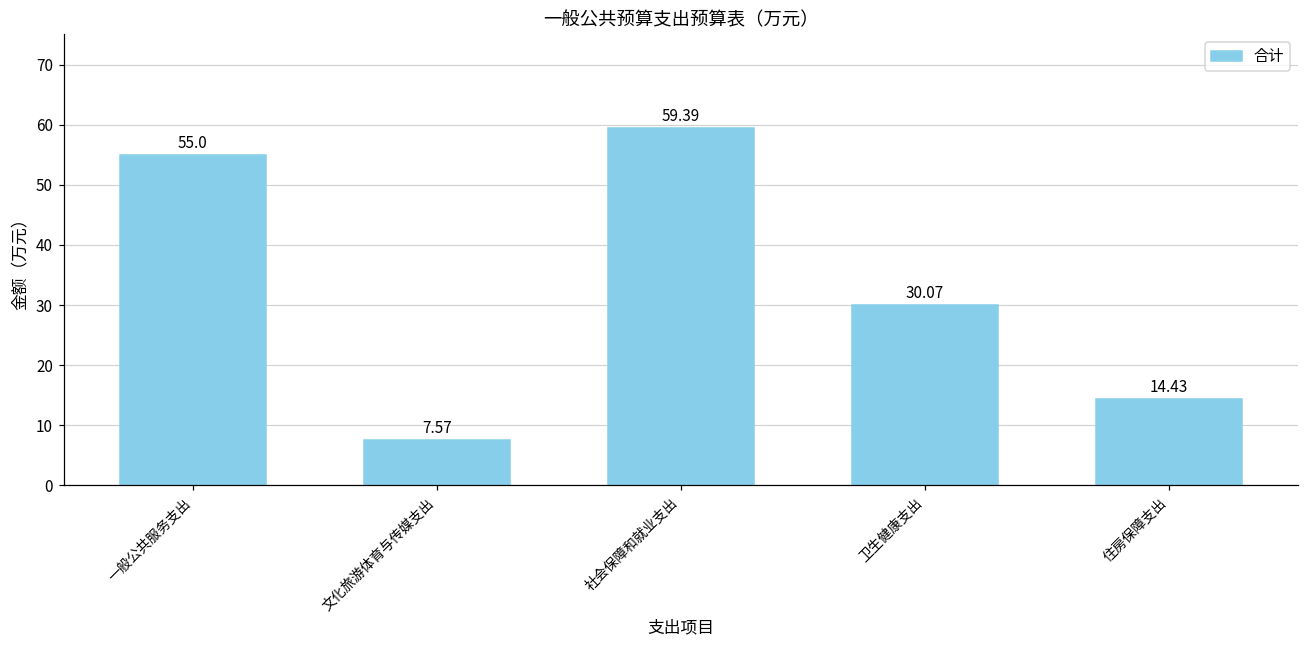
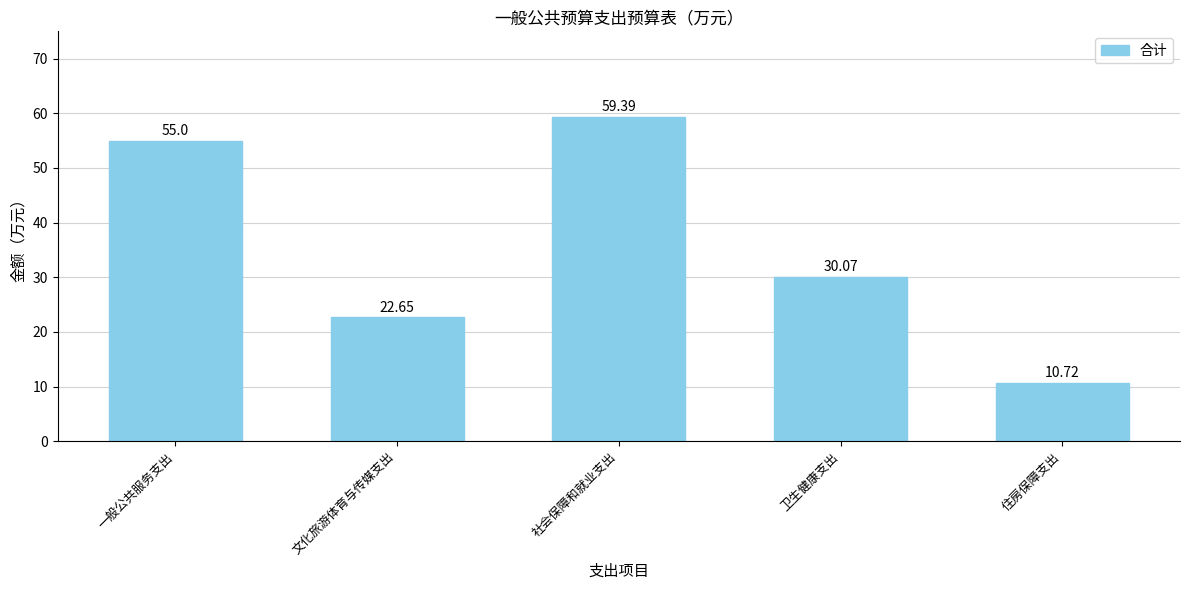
  {
    "一般公共服务支出": 55.0,
-   "文化旅游体育与传媒支出": 7.57,
+   "文化旅游体育与传媒支出": 22.65,
    "社会保障和就业支出": 59.39,
    "卫生健康支出": 30.07,
-   "住房保障支出": 14.43
+   "住房保障支出": 10.72
  }
